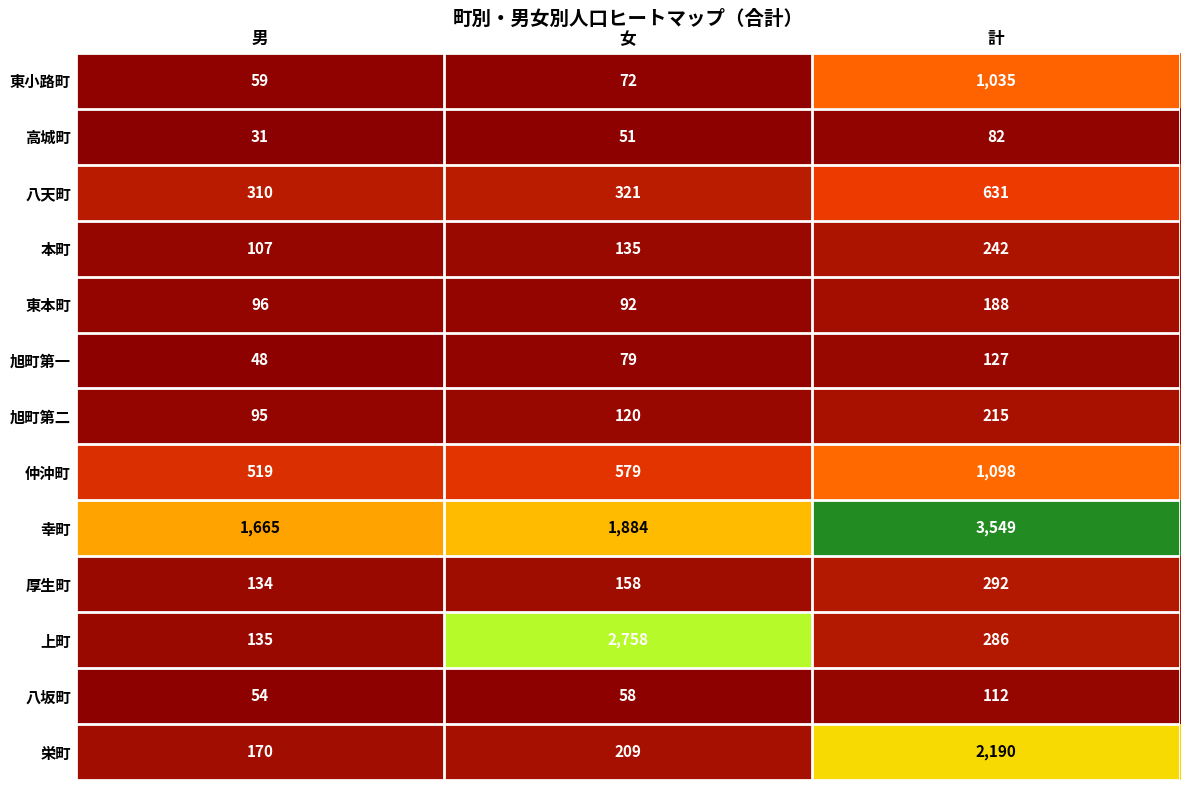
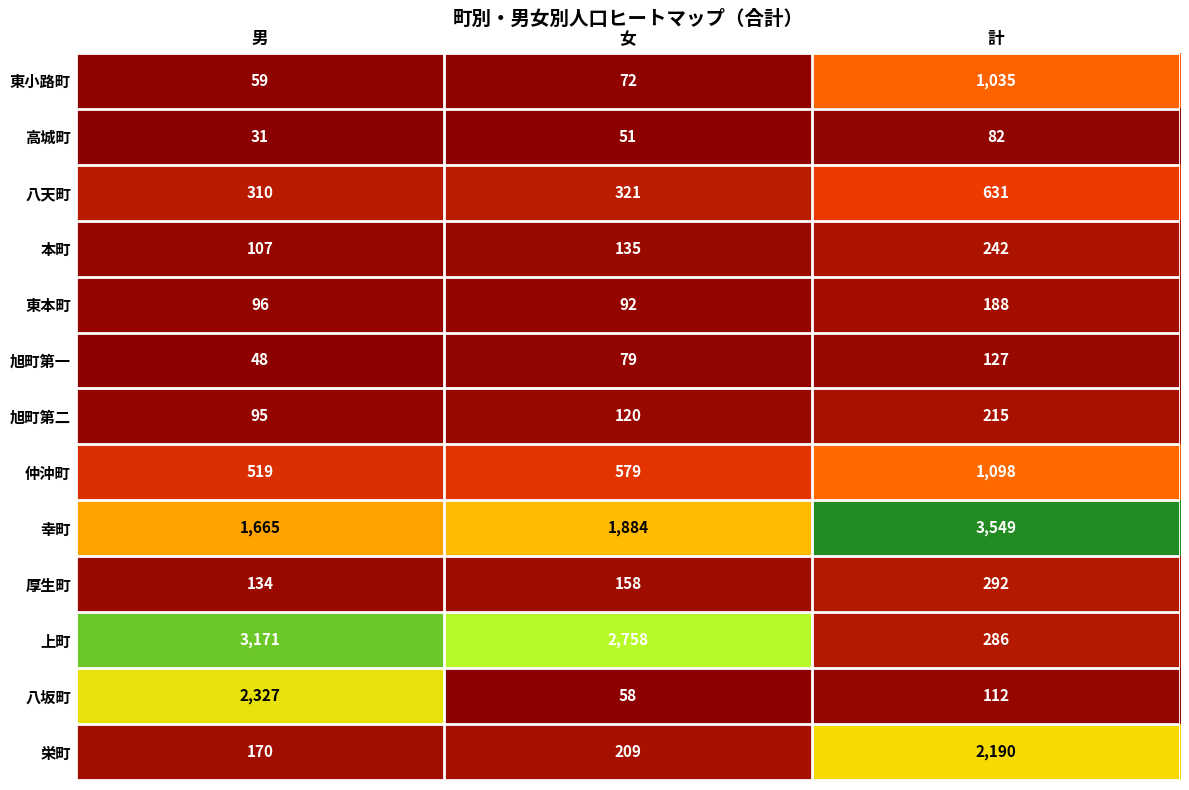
  {
    "東小路町": {
      "男": "59",
      "女": "72",
      "計": "1,035"
    },
    "高城町": {
      "男": "31",
      "女": "51",
      "計": "82"
    },
    "八天町": {
      "男": "310",
      "女": "321",
      "計": "631"
    },
    "本町": {
      "男": "107",
      "女": "135",
      "計": "242"
    },
    "東本町": {
      "男": "96",
      "女": "92",
      "計": "188"
    },
    "旭町第一": {
      "男": "48",
      "女": "79",
      "計": "127"
    },
    "旭町第二": {
      "男": "95",
      "女": "120",
      "計": "215"
    },
    "仲沖町": {
      "男": "519",
      "女": "579",
      "計": "1,098"
    },
    "幸町": {
      "男": "1,665",
      "女": "1,884",
      "計": "3,549"
    },
    "厚生町": {
      "男": "134",
      "女": "158",
      "計": "292"
    },
    "上町": {
-     "男": "135",
+     "男": "3,171",
      "女": "2,758",
      "計": "286"
    },
    "八坂町": {
-     "男": "54",
+     "男": "2,327",
      "女": "58",
      "計": "112"
    },
    "栄町": {
      "男": "170",
      "女": "209",
      "計": "2,190"
    }
  }
